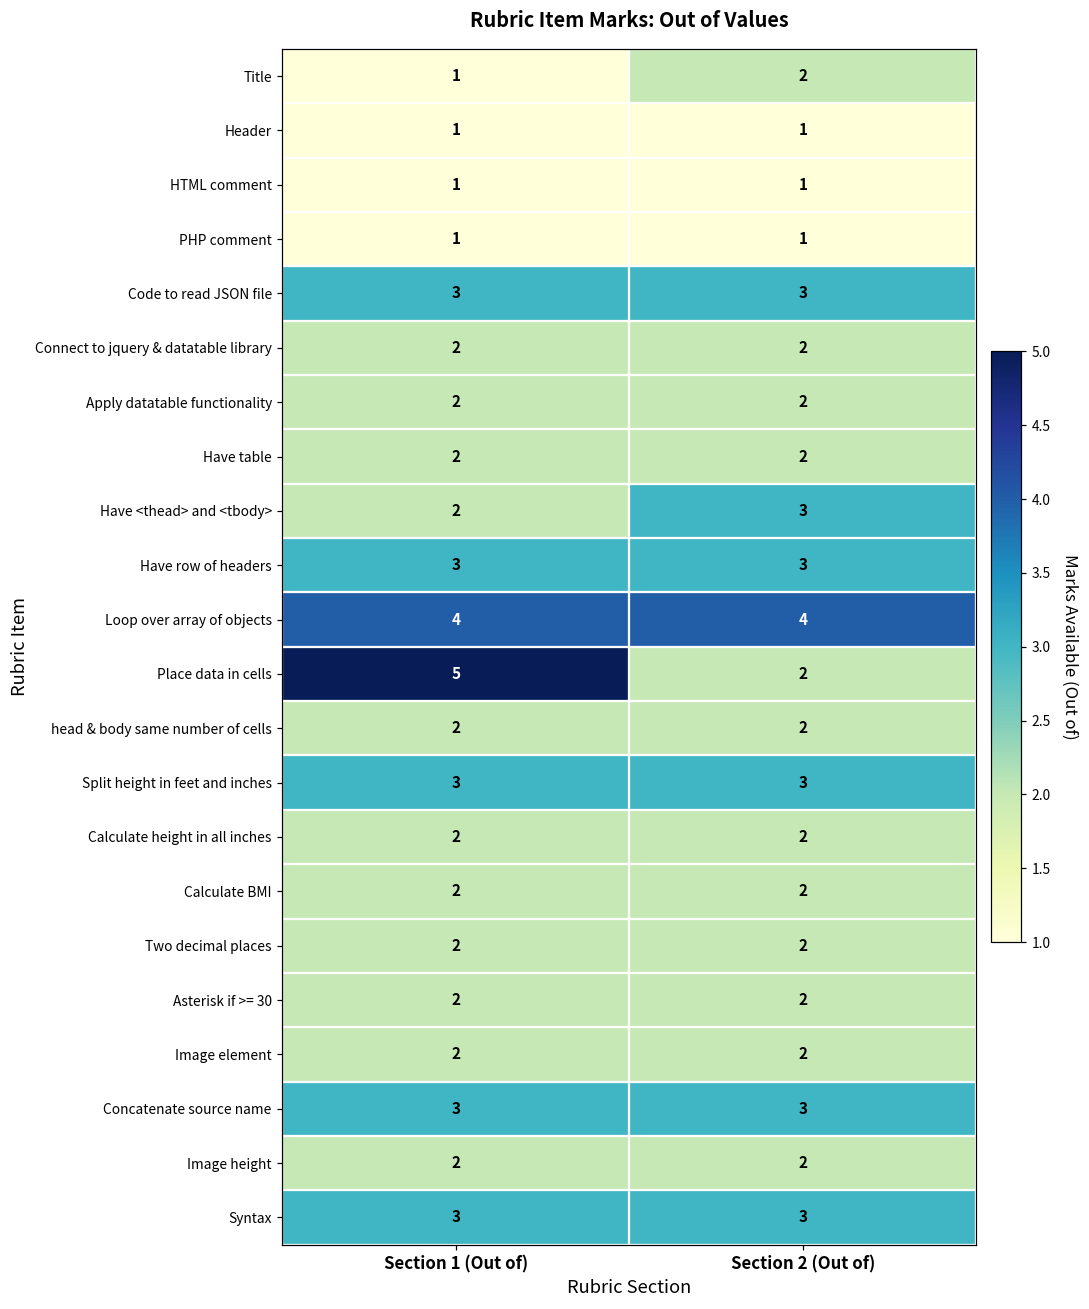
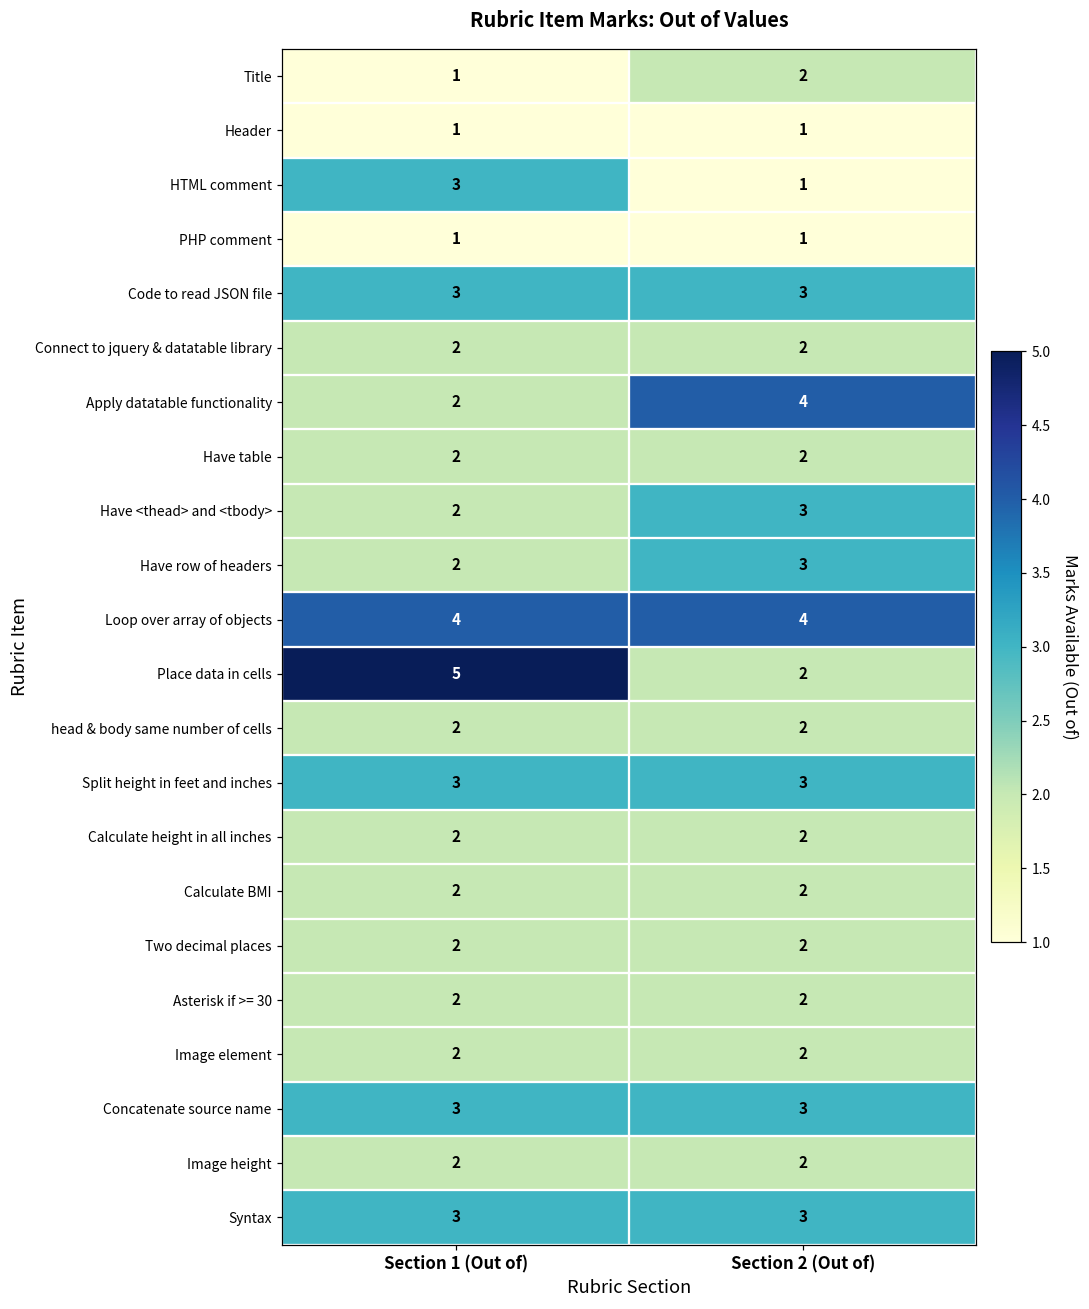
  {
    "Title": {
      "Section 1 (Out of)": 1,
      "Section 2 (Out of)": 2
    },
    "Header": {
      "Section 1 (Out of)": 1,
      "Section 2 (Out of)": 1
    },
    "HTML comment": {
-     "Section 1 (Out of)": 1,
+     "Section 1 (Out of)": 3,
      "Section 2 (Out of)": 1
    },
    "PHP comment": {
      "Section 1 (Out of)": 1,
      "Section 2 (Out of)": 1
    },
    "Code to read JSON file": {
      "Section 1 (Out of)": 3,
      "Section 2 (Out of)": 3
    },
    "Connect to jquery & datatable library": {
      "Section 1 (Out of)": 2,
      "Section 2 (Out of)": 2
    },
    "Apply datatable functionality": {
      "Section 1 (Out of)": 2,
-     "Section 2 (Out of)": 2
+     "Section 2 (Out of)": 4
    },
    "Have table": {
      "Section 1 (Out of)": 2,
      "Section 2 (Out of)": 2
    },
    "Have <thead> and <tbody>": {
      "Section 1 (Out of)": 2,
      "Section 2 (Out of)": 3
    },
    "Have row of headers": {
-     "Section 1 (Out of)": 3,
+     "Section 1 (Out of)": 2,
      "Section 2 (Out of)": 3
    },
    "Loop over array of objects": {
      "Section 1 (Out of)": 4,
      "Section 2 (Out of)": 4
    },
    "Place data in cells": {
      "Section 1 (Out of)": 5,
      "Section 2 (Out of)": 2
    },
    "head & body same number of cells": {
      "Section 1 (Out of)": 2,
      "Section 2 (Out of)": 2
    },
    "Split height in feet and inches": {
      "Section 1 (Out of)": 3,
      "Section 2 (Out of)": 3
    },
    "Calculate height in all inches": {
      "Section 1 (Out of)": 2,
      "Section 2 (Out of)": 2
    },
    "Calculate BMI": {
      "Section 1 (Out of)": 2,
      "Section 2 (Out of)": 2
    },
    "Two decimal places": {
      "Section 1 (Out of)": 2,
      "Section 2 (Out of)": 2
    },
    "Asterisk if >= 30": {
      "Section 1 (Out of)": 2,
      "Section 2 (Out of)": 2
    },
    "Image element": {
      "Section 1 (Out of)": 2,
      "Section 2 (Out of)": 2
    },
    "Concatenate source name": {
      "Section 1 (Out of)": 3,
      "Section 2 (Out of)": 3
    },
    "Image height": {
      "Section 1 (Out of)": 2,
      "Section 2 (Out of)": 2
    },
    "Syntax": {
      "Section 1 (Out of)": 3,
      "Section 2 (Out of)": 3
    }
  }
